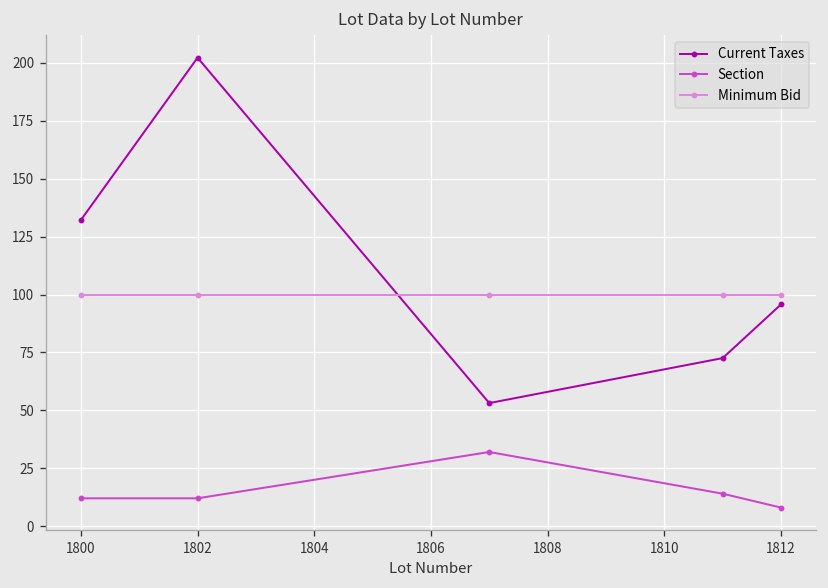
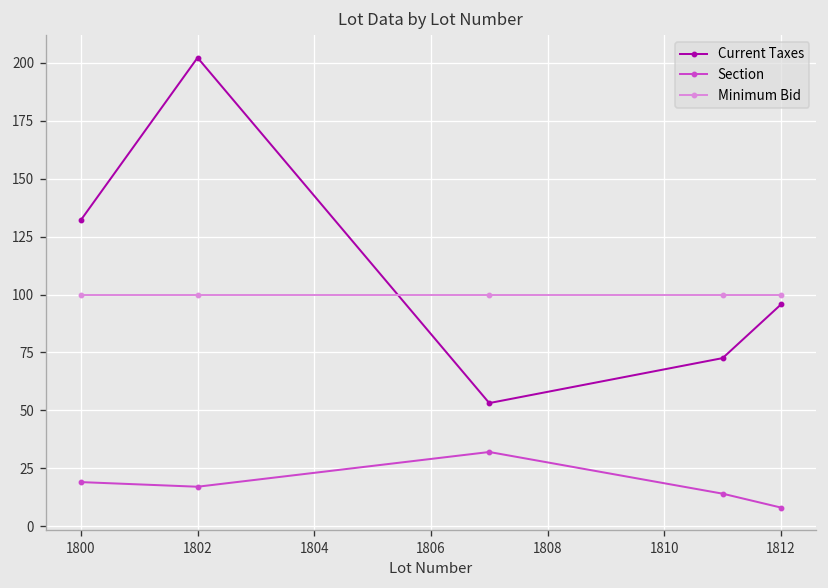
  {
    "Current Taxes": {
      "1800": 132,
      "1802": 202,
      "1812": 96
    },
    "Section": {
-     "1800": 12,
-     "1802": 12,
+     "1800": 19,
+     "1802": 17,
      "1812": 8
    },
    "Minimum Bid": {
      "1800": 100,
      "1802": 100,
      "1812": 100
    }
  }
